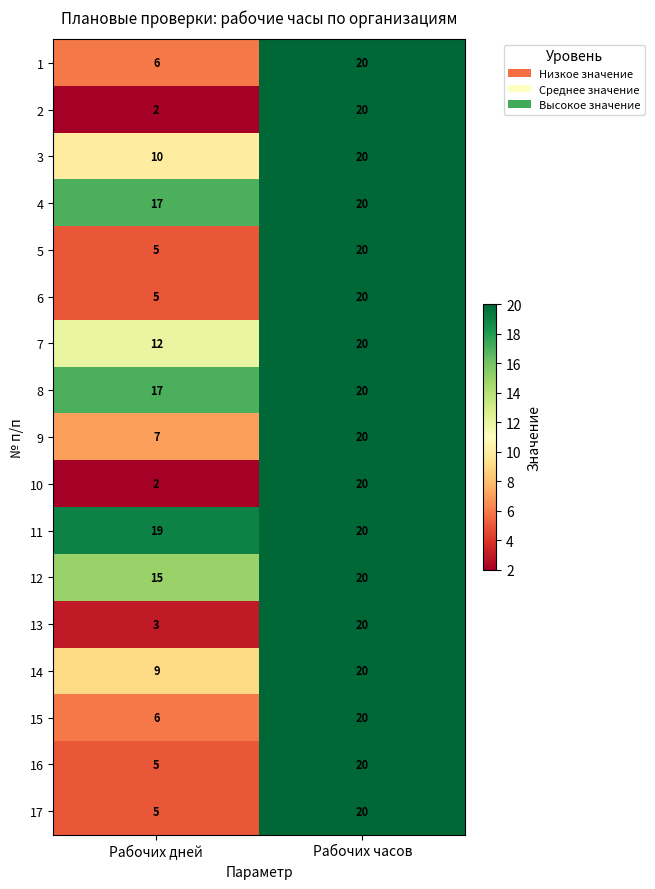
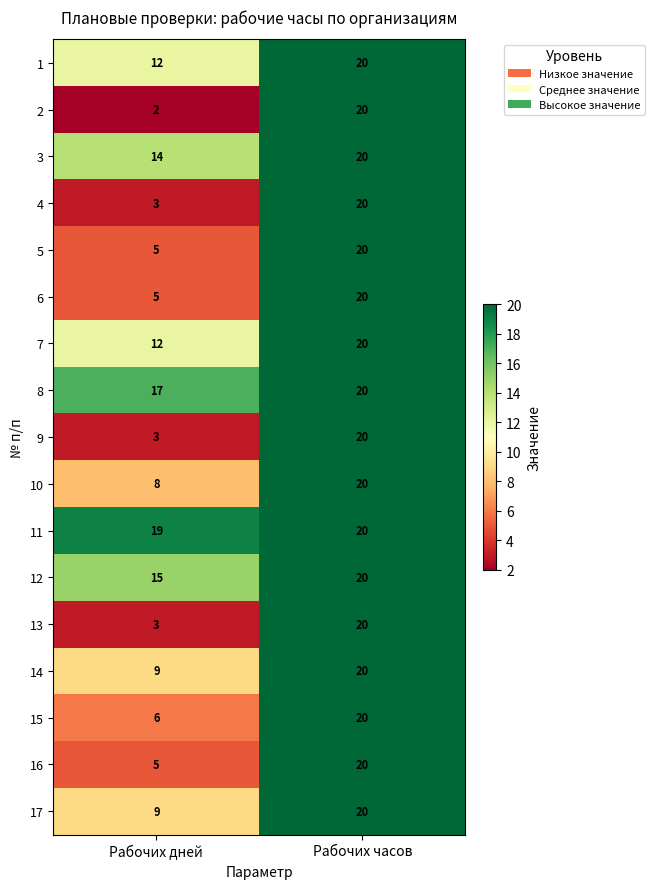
  {
    "1": {
-     "Рабочих дней": 6,
+     "Рабочих дней": 12,
      "Рабочих часов": 20
    },
    "2": {
      "Рабочих дней": 2,
      "Рабочих часов": 20
    },
    "3": {
-     "Рабочих дней": 10,
+     "Рабочих дней": 14,
      "Рабочих часов": 20
    },
    "4": {
-     "Рабочих дней": 17,
+     "Рабочих дней": 3,
      "Рабочих часов": 20
    },
    "5": {
      "Рабочих дней": 5,
      "Рабочих часов": 20
    },
    "6": {
      "Рабочих дней": 5,
      "Рабочих часов": 20
    },
    "7": {
      "Рабочих дней": 12,
      "Рабочих часов": 20
    },
    "8": {
      "Рабочих дней": 17,
      "Рабочих часов": 20
    },
    "9": {
-     "Рабочих дней": 7,
+     "Рабочих дней": 3,
      "Рабочих часов": 20
    },
    "10": {
-     "Рабочих дней": 2,
+     "Рабочих дней": 8,
      "Рабочих часов": 20
    },
    "11": {
      "Рабочих дней": 19,
      "Рабочих часов": 20
    },
    "12": {
      "Рабочих дней": 15,
      "Рабочих часов": 20
    },
    "13": {
      "Рабочих дней": 3,
      "Рабочих часов": 20
    },
    "14": {
      "Рабочих дней": 9,
      "Рабочих часов": 20
    },
    "15": {
      "Рабочих дней": 6,
      "Рабочих часов": 20
    },
    "16": {
      "Рабочих дней": 5,
      "Рабочих часов": 20
    },
    "17": {
-     "Рабочих дней": 5,
+     "Рабочих дней": 9,
      "Рабочих часов": 20
    }
  }
